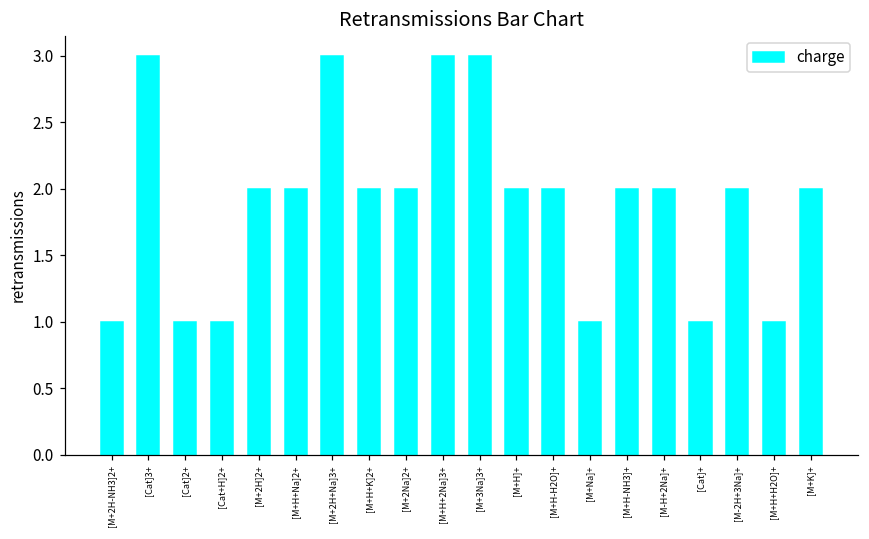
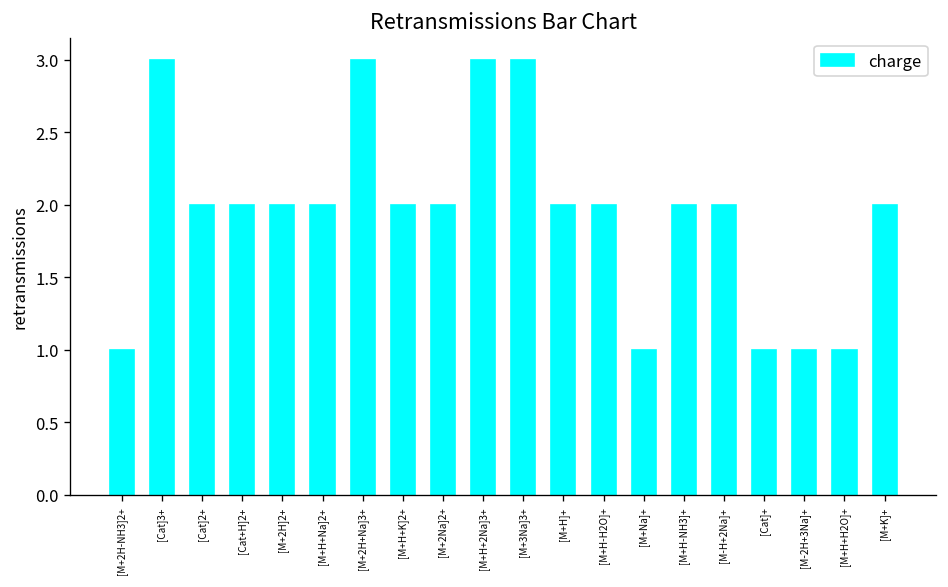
  {
    "[M+2H-NH3]2+": 1,
    "[Cat]3+": 3,
-   "[Cat]2+": 1,
-   "[Cat+H]2+": 1,
+   "[Cat]2+": 2,
+   "[Cat+H]2+": 2,
    "[M+2H]2+": 2,
    "[M+H+Na]2+": 2,
    "[M+2H+Na]3+": 3,
    "[M+H+K]2+": 2,
    "[M+2Na]2+": 2,
    "[M+H+2Na]3+": 3,
    "[M+3Na]3+": 3,
    "[M+H]+": 2,
    "[M+H-H2O]+": 2,
    "[M+Na]+": 1,
    "[M+H-NH3]+": 2,
    "[M-H+2Na]+": 2,
    "[Cat]+": 1,
-   "[M-2H+3Na]+": 2,
+   "[M-2H+3Na]+": 1,
    "[M+H+H2O]+": 1,
    "[M+K]+": 2
  }
